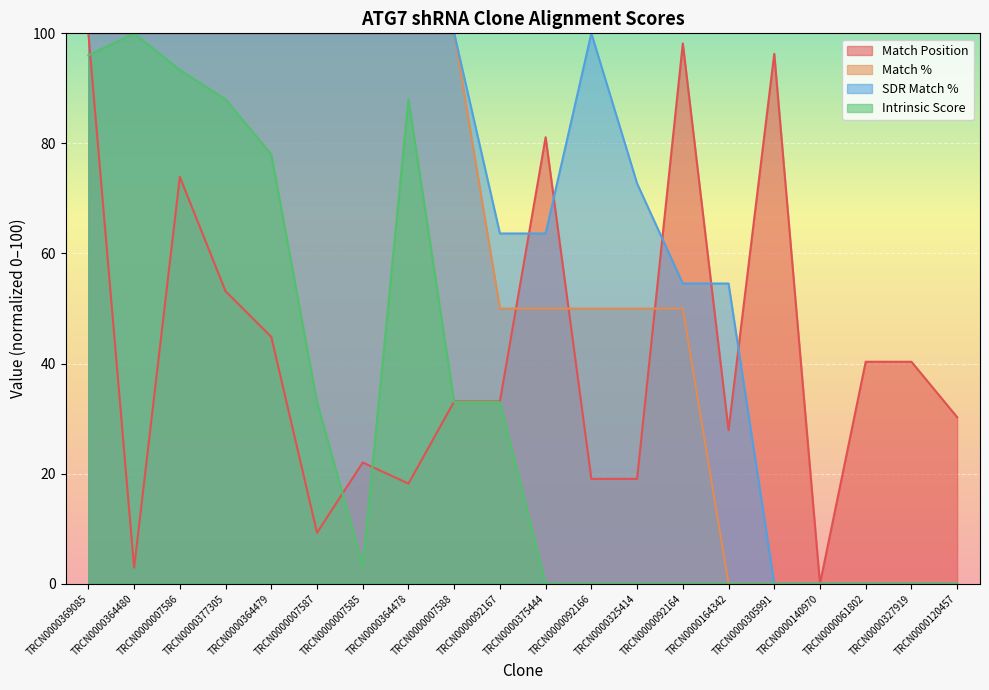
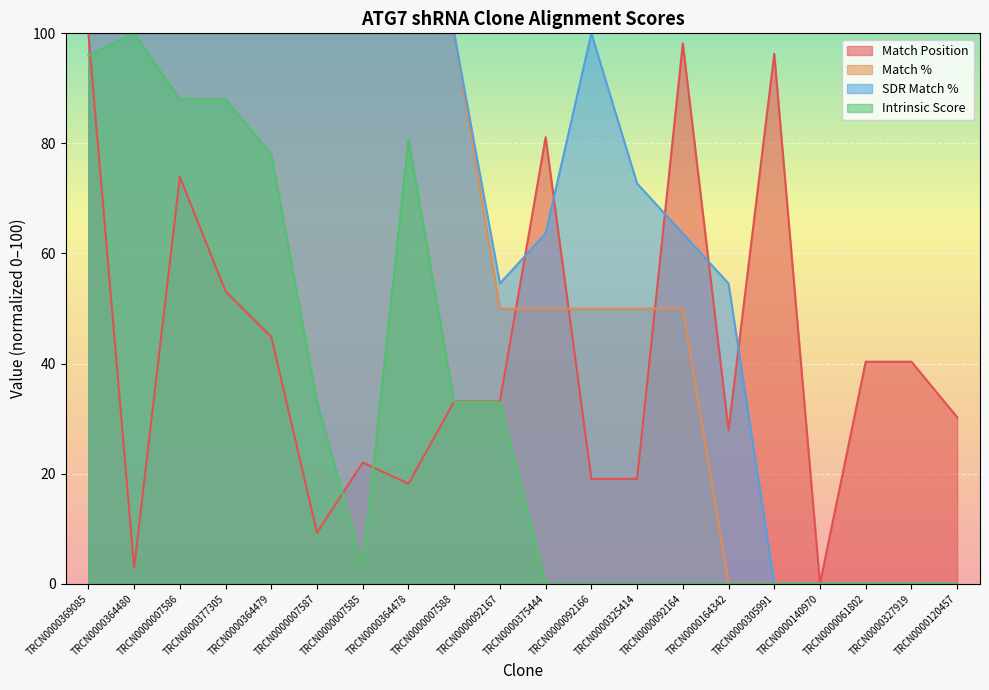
  {
    "SDR Match %": {
-     "TRCN0000092167": 64,
+     "TRCN0000092167": 55,
      "TRCN0000375444": 64,
      "TRCN0000092166": 100,
      "TRCN0000325414": 73,
-     "TRCN0000092164": 55,
+     "TRCN0000092164": 64,
      "TRCN0000164342": 55
    },
    "Intrinsic Score": {
      "TRCN0000369085": 96,
-     "TRCN0000007586": 93,
+     "TRCN0000007586": 88,
      "TRCN0000377305": 88,
      "TRCN0000364479": 78,
      "TRCN0000007587": 33,
      "TRCN0000007585": 3,
-     "TRCN0000364478": 88,
+     "TRCN0000364478": 81,
      "TRCN0000375444": 0,
      "TRCN0000092166": 0,
      "TRCN0000325414": 0,
      "TRCN0000092164": 0
    }
  }
